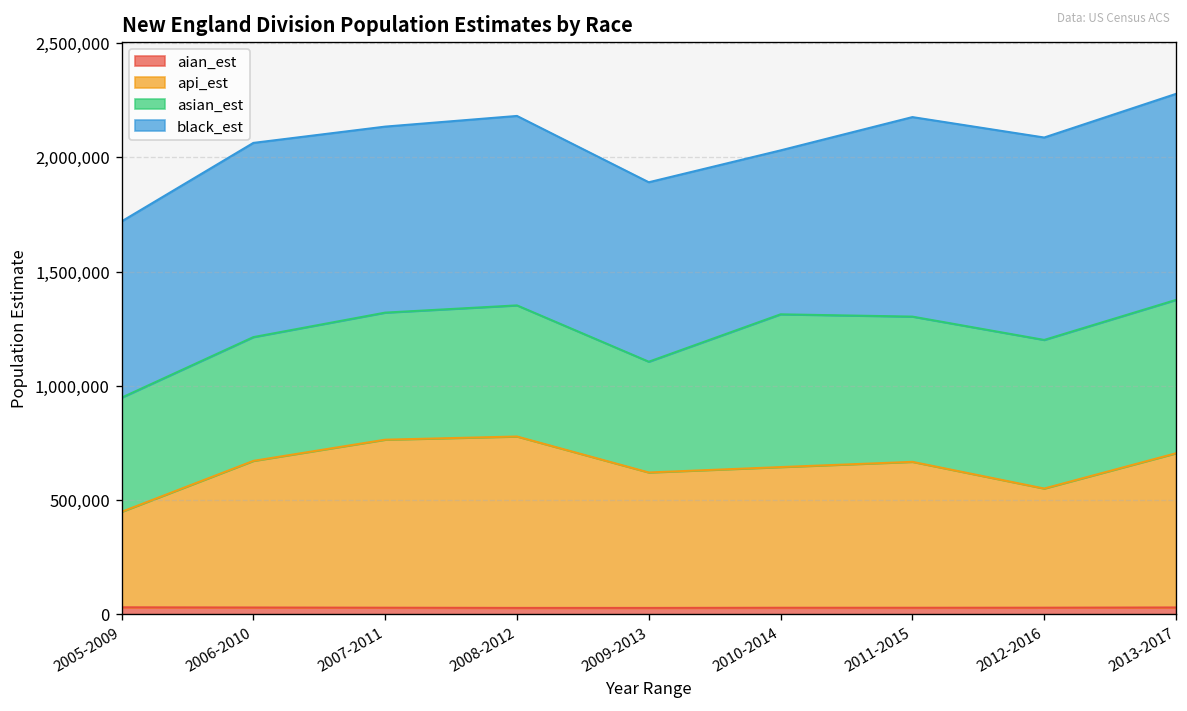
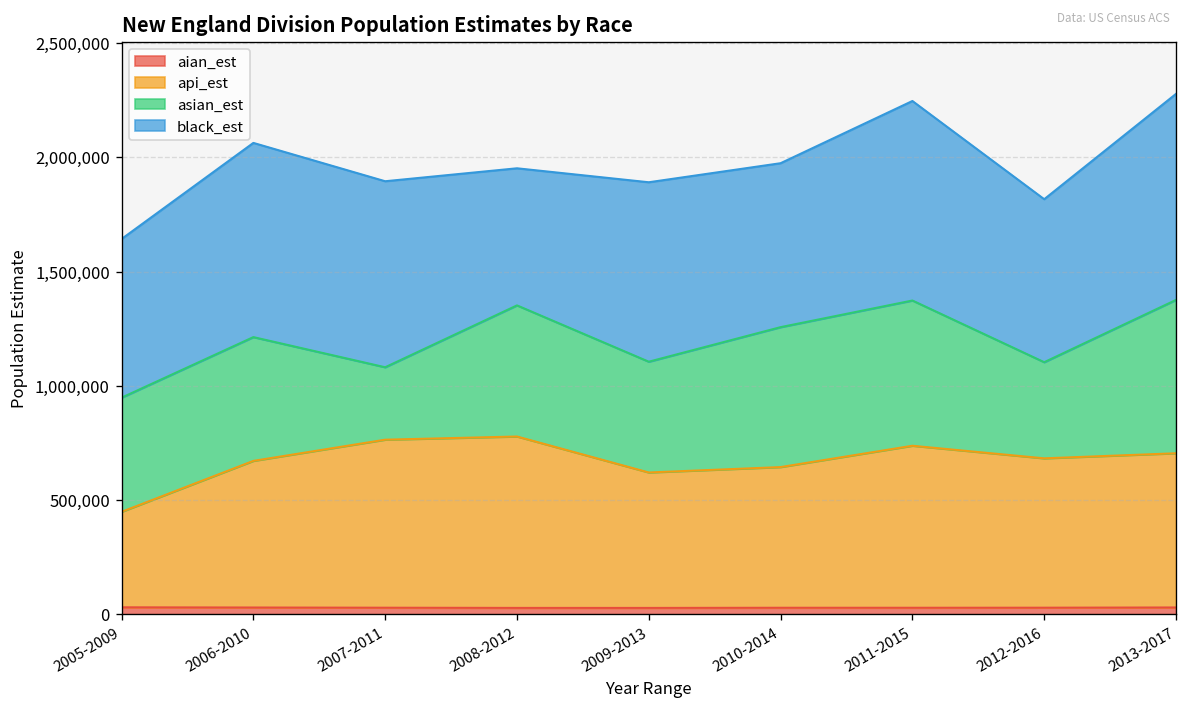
  {
    "aian_est": {
      "2005-2009": "30,000",
      "2006-2010": "30,000",
      "2007-2011": "30,000",
      "2008-2012": "30,000",
      "2009-2013": "30,000",
      "2010-2014": "30,000",
      "2011-2015": "30,000",
      "2012-2016": "30,000",
      "2013-2017": "30,000"
    },
    "api_est": {
      "2005-2009": "420,000",
      "2006-2010": "640,000",
      "2007-2011": "740,000",
      "2008-2012": "750,000",
      "2009-2013": "590,000",
      "2010-2014": "620,000",
-     "2011-2015": "640,000",
-     "2012-2016": "520,000",
+     "2011-2015": "710,000",
+     "2012-2016": "650,000",
      "2013-2017": "680,000"
    },
    "asian_est": {
      "2005-2009": "500,000",
      "2006-2010": "540,000",
-     "2007-2011": "560,000",
+     "2007-2011": "320,000",
      "2008-2012": "570,000",
      "2009-2013": "480,000",
-     "2010-2014": "670,000",
+     "2010-2014": "610,000",
      "2011-2015": "640,000",
-     "2012-2016": "650,000",
+     "2012-2016": "420,000",
      "2013-2017": "670,000"
    },
    "black_est": {
-     "2005-2009": "770,000",
+     "2005-2009": "690,000",
      "2006-2010": "850,000",
      "2007-2011": "810,000",
-     "2008-2012": "830,000",
+     "2008-2012": "600,000",
      "2009-2013": "790,000",
      "2010-2014": "720,000",
      "2011-2015": "870,000",
-     "2012-2016": "890,000",
+     "2012-2016": "710,000",
      "2013-2017": "900,000"
    }
  }
